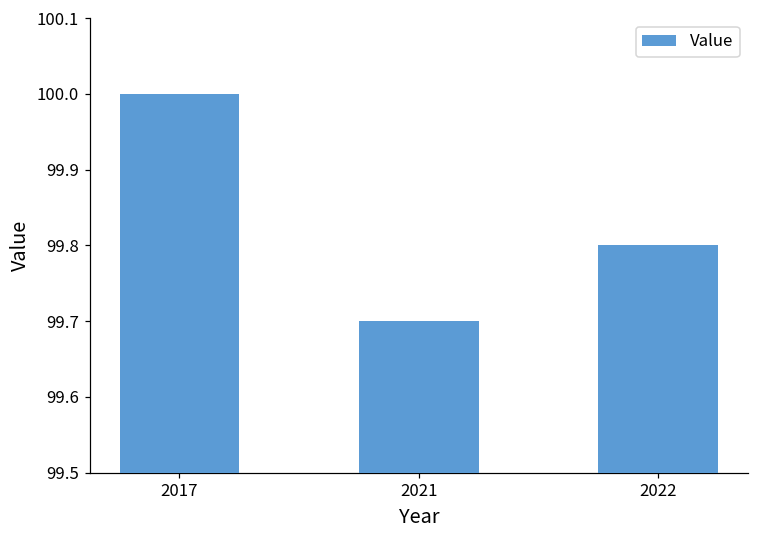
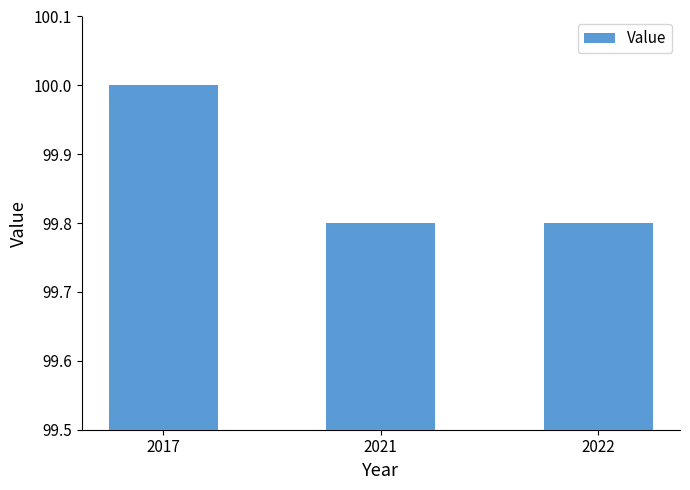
  {
    "2017": 100.0,
-   "2021": 99.7,
+   "2021": 99.8,
    "2022": 99.8
  }
